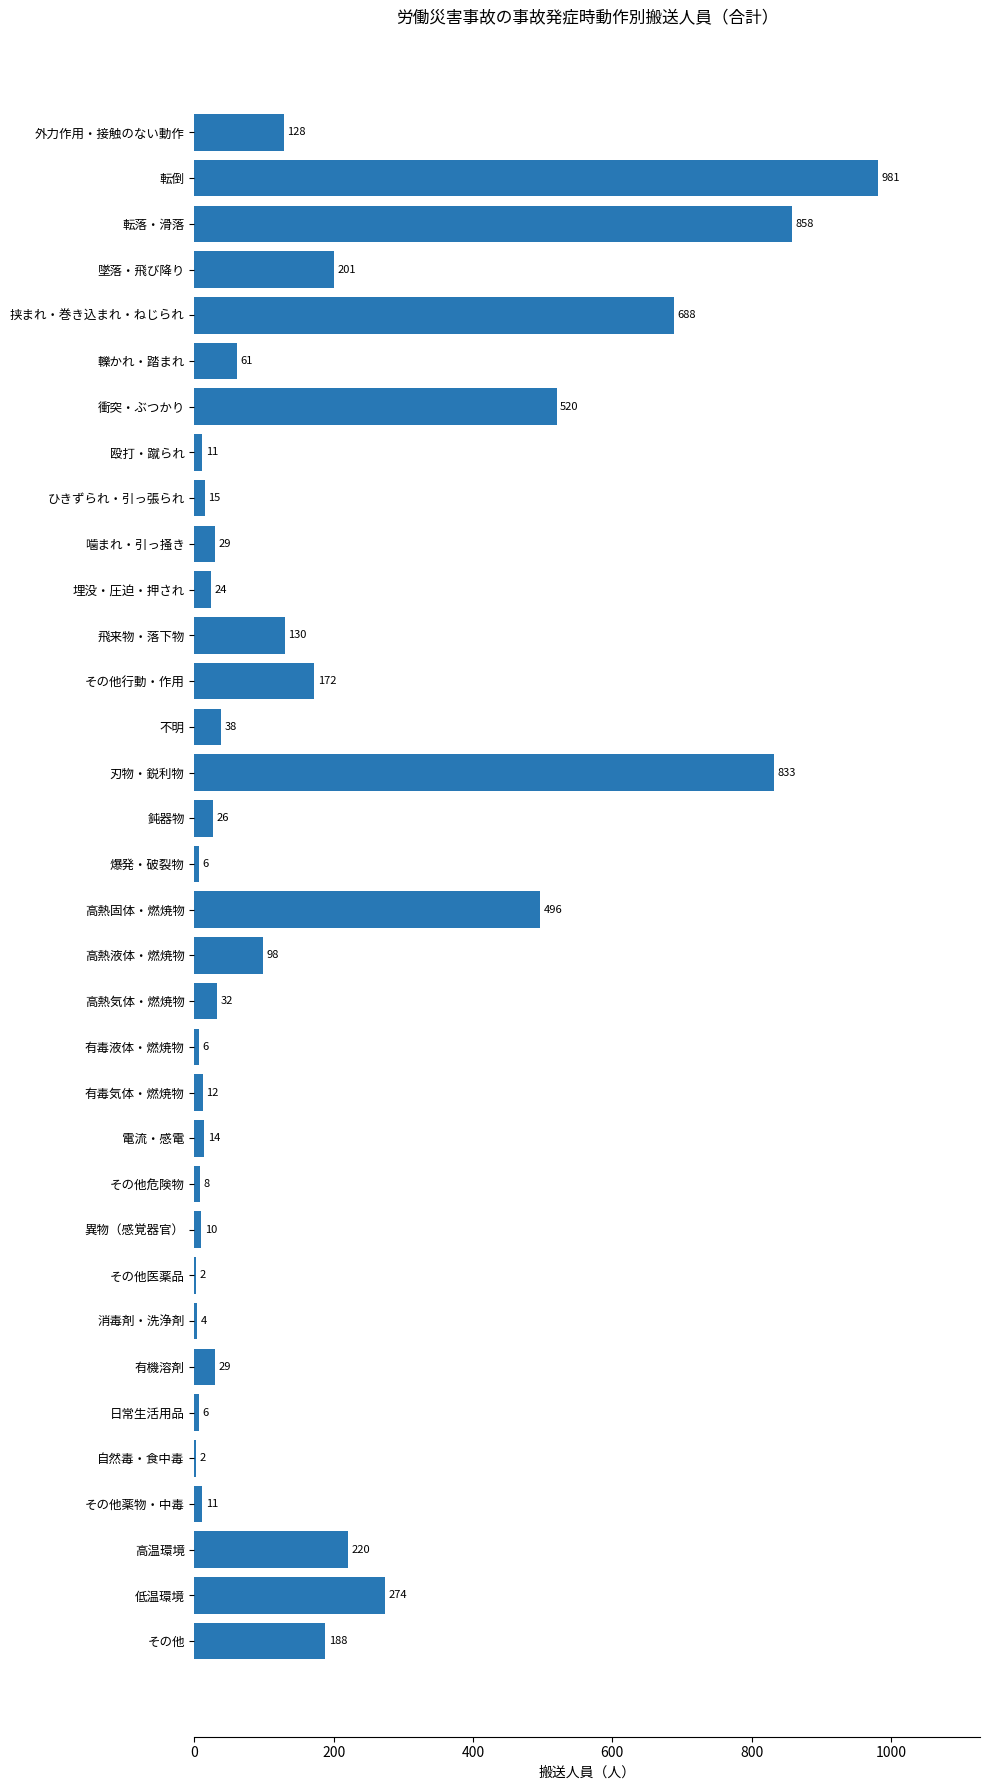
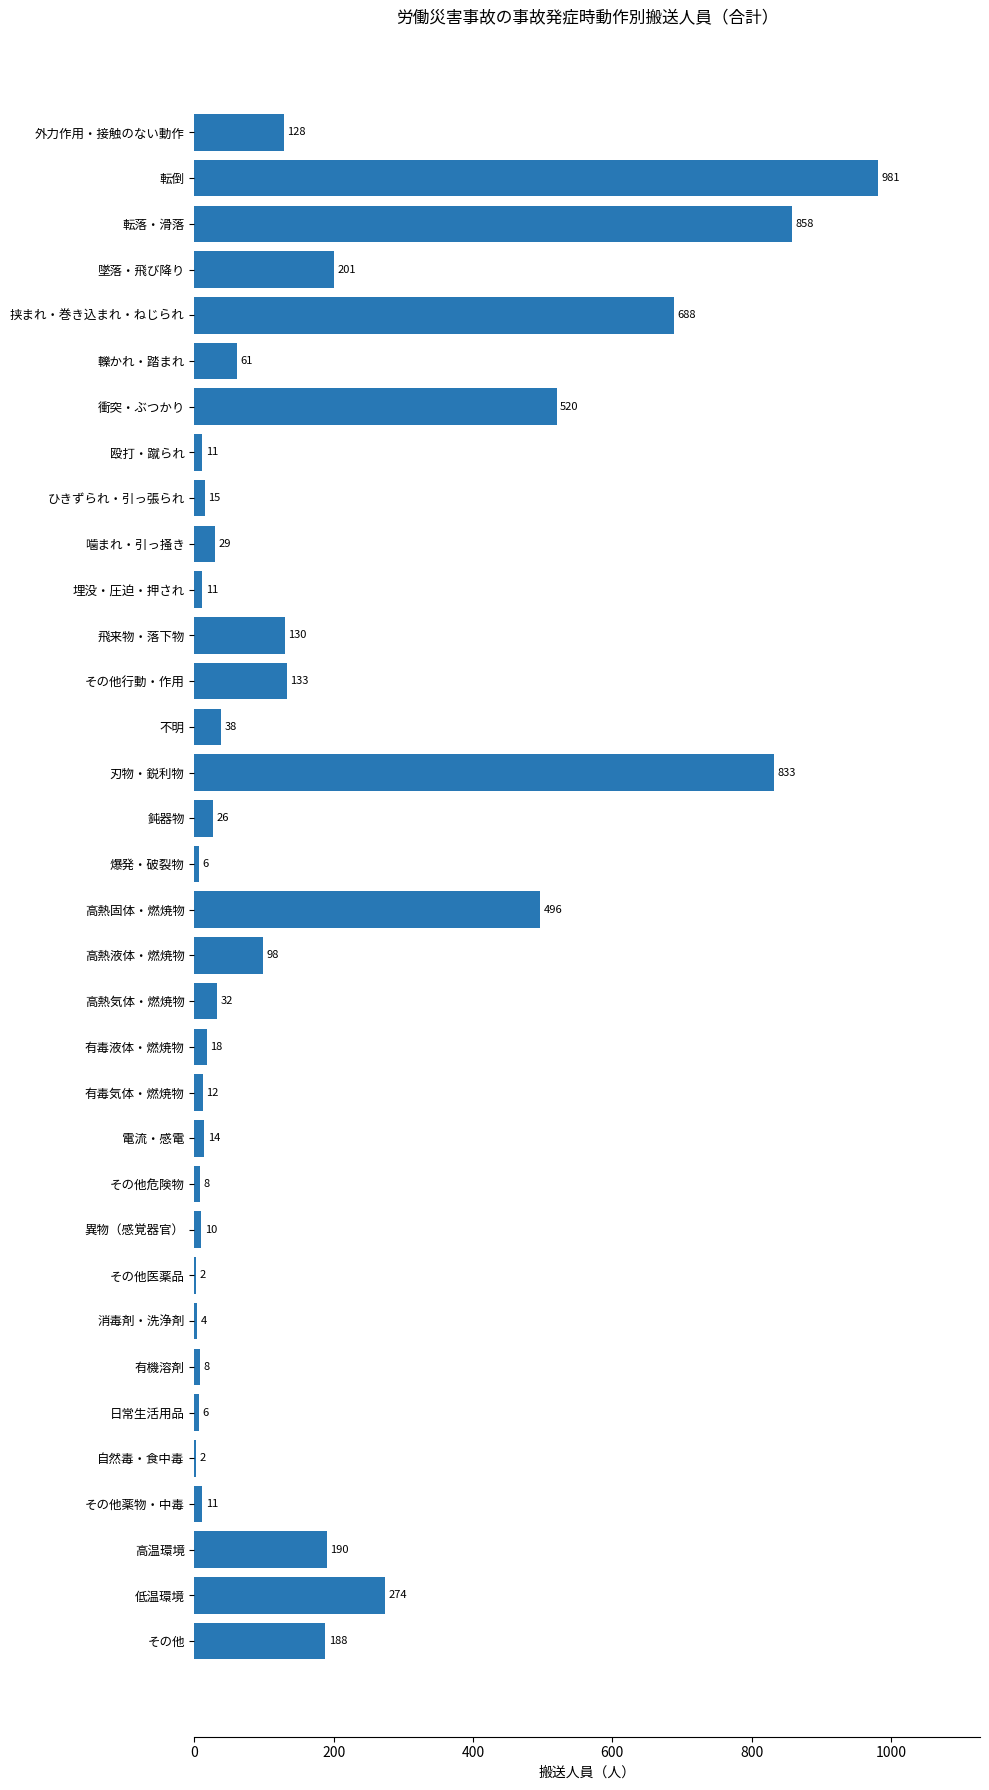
  {
    "外力作用・接触のない動作": 128,
    "転倒": 981,
    "転落・滑落": 858,
    "墜落・飛び降り": 201,
    "挟まれ・巻き込まれ・ねじられ": 688,
    "轢かれ・踏まれ": 61,
    "衝突・ぶつかり": 520,
    "殴打・蹴られ": 11,
    "ひきずられ・引っ張られ": 15,
    "噛まれ・引っ掻き": 29,
-   "埋没・圧迫・押され": 24,
+   "埋没・圧迫・押され": 11,
    "飛来物・落下物": 130,
-   "その他行動・作用": 172,
+   "その他行動・作用": 133,
    "不明": 38,
    "刃物・鋭利物": 833,
    "鈍器物": 26,
    "爆発・破裂物": 6,
    "高熱固体・燃焼物": 496,
    "高熱液体・燃焼物": 98,
    "高熱気体・燃焼物": 32,
-   "有毒液体・燃焼物": 6,
+   "有毒液体・燃焼物": 18,
    "有毒気体・燃焼物": 12,
    "電流・感電": 14,
    "その他危険物": 8,
    "異物（感覚器官）": 10,
    "その他医薬品": 2,
    "消毒剤・洗浄剤": 4,
-   "有機溶剤": 29,
+   "有機溶剤": 8,
    "日常生活用品": 6,
    "自然毒・食中毒": 2,
    "その他薬物・中毒": 11,
-   "高温環境": 220,
+   "高温環境": 190,
    "低温環境": 274,
    "その他": 188
  }
